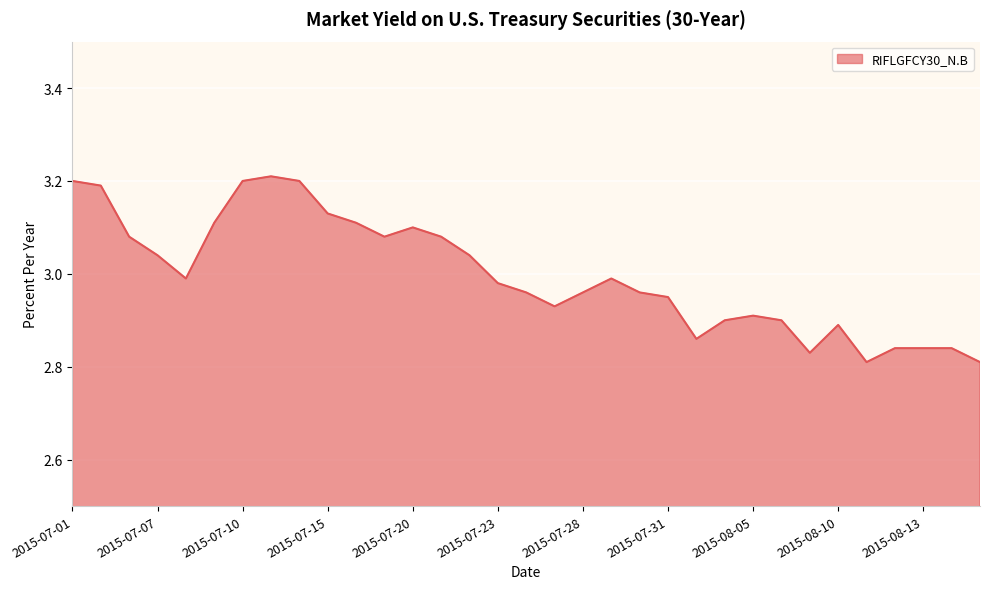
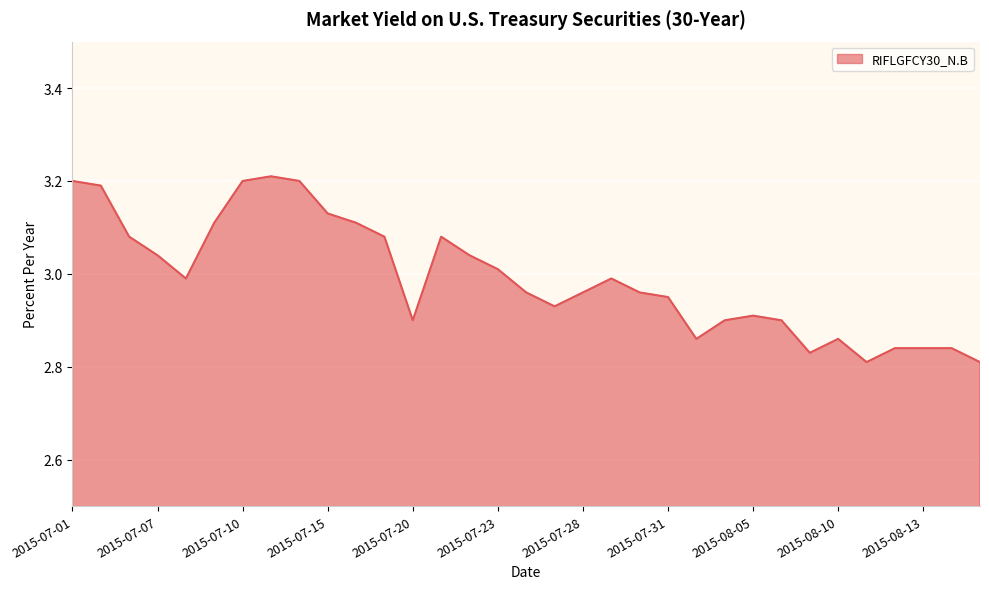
  {
    "2015-07-01": 3.20,
    "2015-07-07": 3.04,
    "2015-07-10": 3.20,
    "2015-07-15": 3.13,
-   "2015-07-20": 3.1,
-   "2015-07-23": 2.98,
+   "2015-07-20": 2.9,
+   "2015-07-23": 3.01,
    "2015-07-28": 2.96,
    "2015-07-31": 2.95,
    "2015-08-05": 2.91,
-   "2015-08-10": 2.89,
+   "2015-08-10": 2.86,
    "2015-08-13": 2.84
  }
